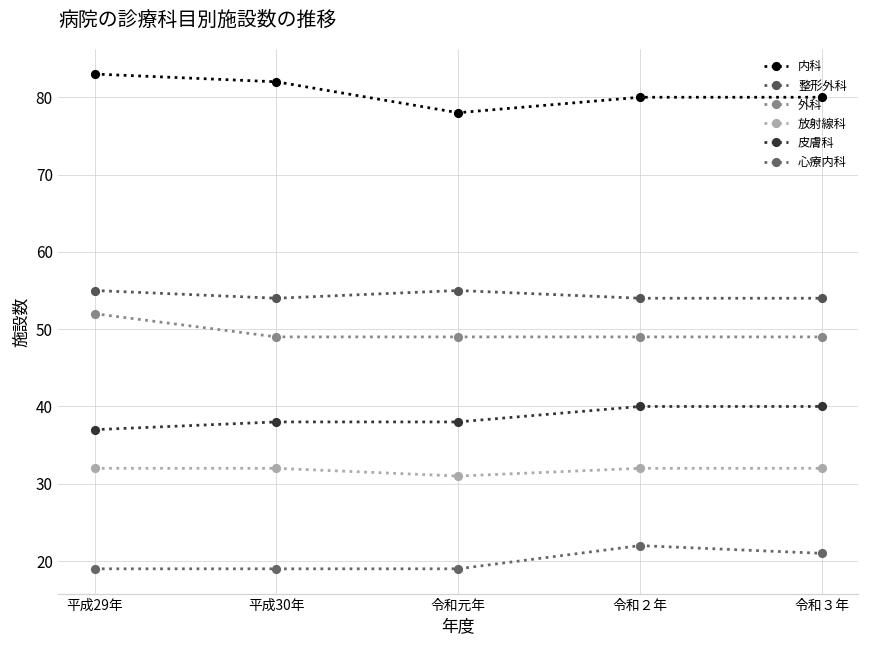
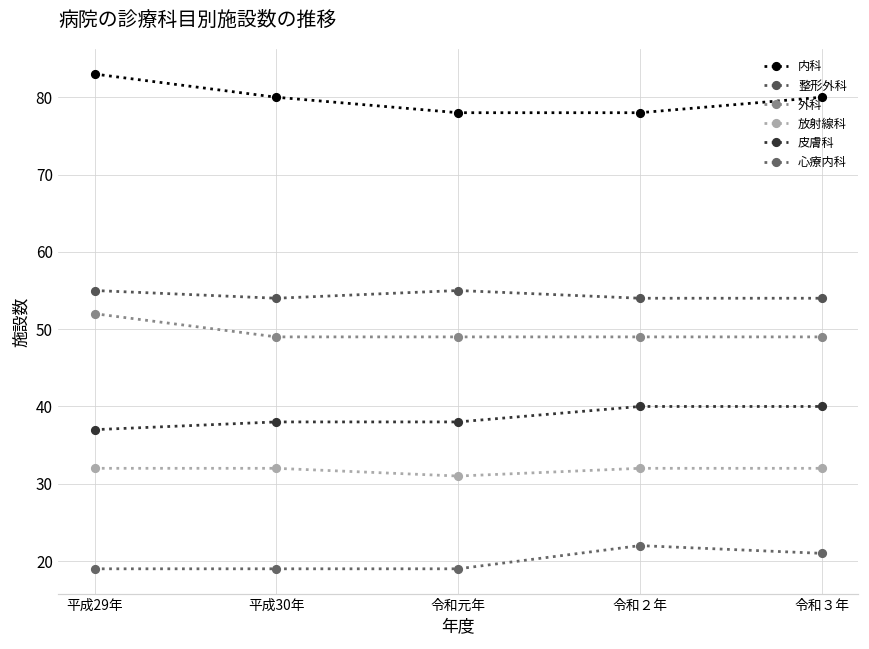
  {
    "内科": {
      "平成29年": 83,
-     "平成30年": 82,
+     "平成30年": 80,
      "令和元年": 78,
-     "令和２年": 80,
+     "令和２年": 78,
      "令和３年": 80
    }
  }
